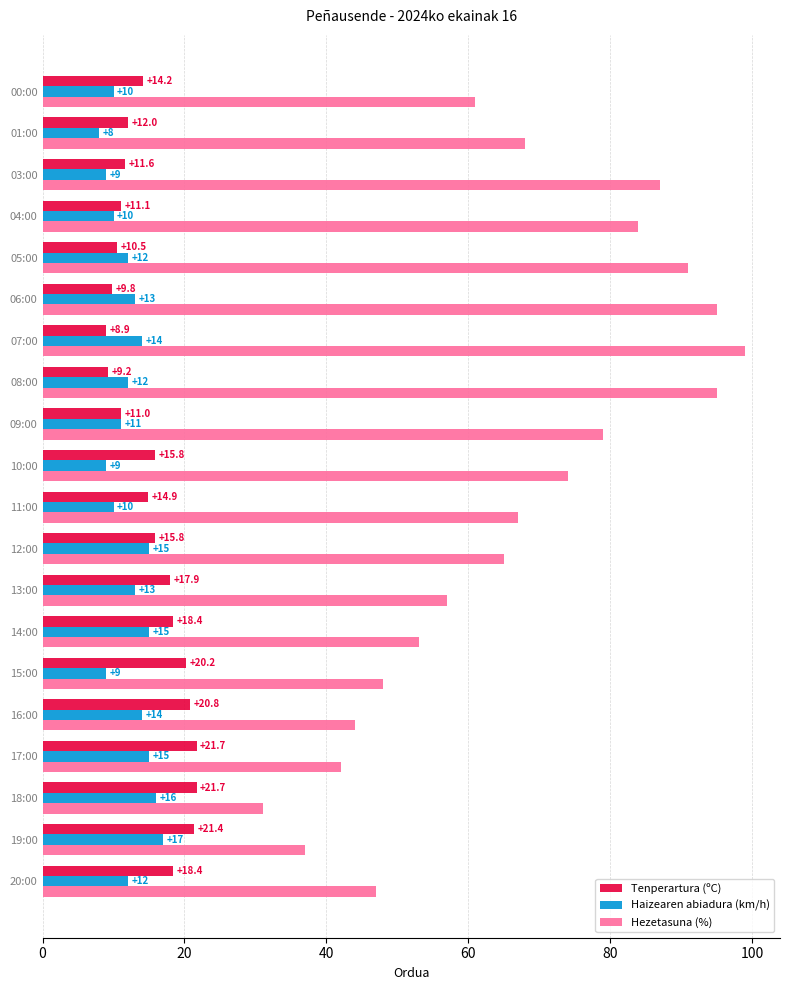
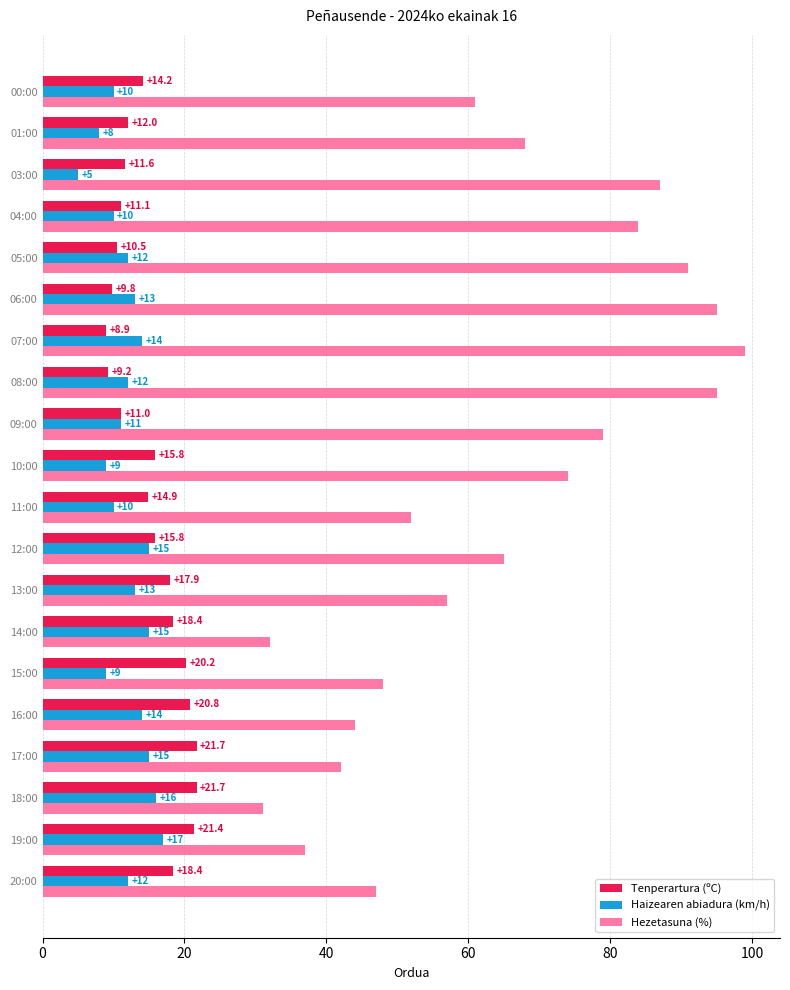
  {
    "Tenperartura (ºC)": {
      "00:00": "+14.2",
      "01:00": "+12.0",
      "03:00": "+11.6",
      "04:00": "+11.1",
      "05:00": "+10.5",
      "06:00": "+9.8",
      "07:00": "+8.9",
      "08:00": "+9.2",
      "09:00": "+11.0",
      "10:00": "+15.8",
      "11:00": "+14.9",
      "12:00": "+15.8",
      "13:00": "+17.9",
      "14:00": "+18.4",
      "15:00": "+20.2",
      "16:00": "+20.8",
      "17:00": "+21.7",
      "18:00": "+21.7",
      "19:00": "+21.4",
      "20:00": "+18.4"
    },
    "Haizearen abiadura (km/h)": {
      "00:00": "+10",
      "01:00": "+8",
-     "03:00": "+9",
+     "03:00": "+5",
      "04:00": "+10",
      "05:00": "+12",
      "06:00": "+13",
      "07:00": "+14",
      "08:00": "+12",
      "09:00": "+11",
      "10:00": "+9",
      "11:00": "+10",
      "12:00": "+15",
      "13:00": "+13",
      "14:00": "+15",
      "15:00": "+9",
      "16:00": "+14",
      "17:00": "+15",
      "18:00": "+16",
      "19:00": "+17",
      "20:00": "+12"
    },
    "Hezetasuna (%)": {
      "00:00": "61",
      "01:00": "68",
      "03:00": "87",
      "04:00": "84",
      "05:00": "91",
      "06:00": "95",
      "07:00": "99",
      "08:00": "95",
      "09:00": "79",
      "10:00": "74",
-     "11:00": "67",
+     "11:00": "52",
      "12:00": "65",
      "13:00": "57",
-     "14:00": "53",
+     "14:00": "32",
      "15:00": "48",
      "16:00": "44",
      "17:00": "42",
      "18:00": "31",
      "19:00": "37",
      "20:00": "47"
    }
  }
